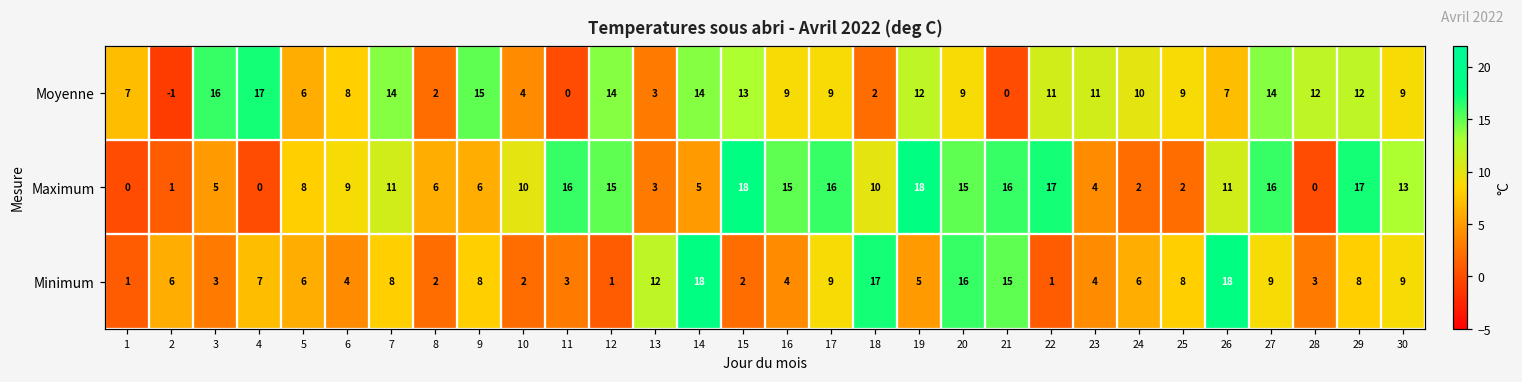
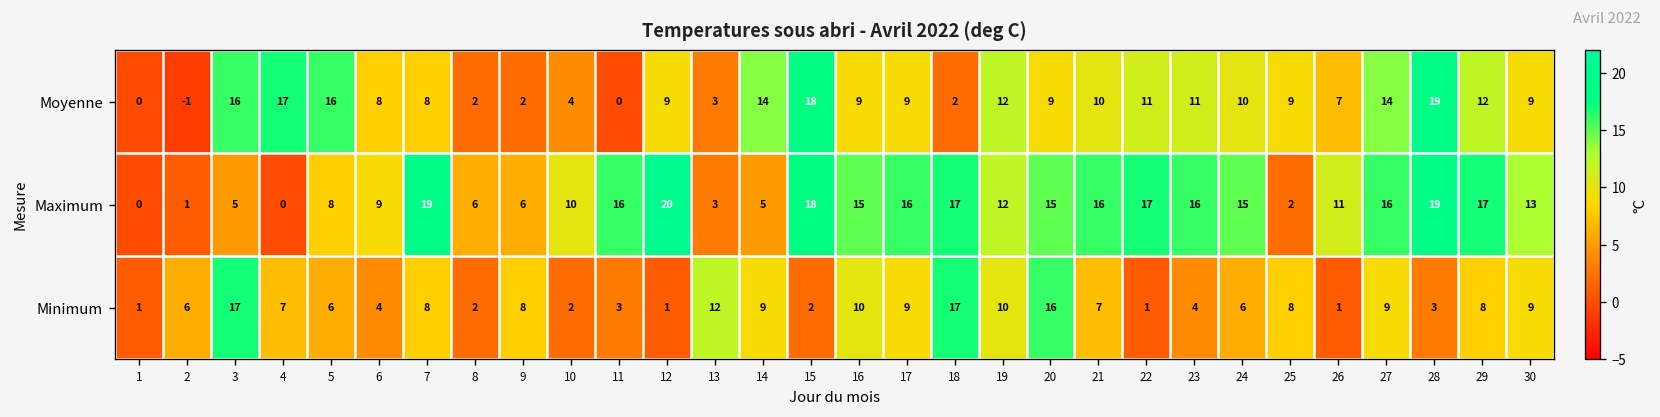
  {
    "Moyenne": {
-     "1": 7,
+     "1": 0,
      "2": -1,
      "3": 16,
      "4": 17,
-     "5": 6,
+     "5": 16,
      "6": 8,
-     "7": 14,
+     "7": 8,
      "8": 2,
-     "9": 15,
+     "9": 2,
      "10": 4,
      "11": 0,
-     "12": 14,
+     "12": 9,
      "13": 3,
      "14": 14,
-     "15": 13,
+     "15": 18,
      "16": 9,
      "17": 9,
      "18": 2,
      "19": 12,
      "20": 9,
-     "21": 0,
+     "21": 10,
      "22": 11,
      "23": 11,
      "24": 10,
      "25": 9,
      "26": 7,
      "27": 14,
-     "28": 12,
+     "28": 19,
      "29": 12,
      "30": 9
    },
    "Maximum": {
      "1": 0,
      "2": 1,
      "3": 5,
      "4": 0,
      "5": 8,
      "6": 9,
-     "7": 11,
+     "7": 19,
      "8": 6,
      "9": 6,
      "10": 10,
      "11": 16,
-     "12": 15,
+     "12": 20,
      "13": 3,
      "14": 5,
      "15": 18,
      "16": 15,
      "17": 16,
-     "18": 10,
-     "19": 18,
+     "18": 17,
+     "19": 12,
      "20": 15,
      "21": 16,
      "22": 17,
-     "23": 4,
-     "24": 2,
+     "23": 16,
+     "24": 15,
      "25": 2,
      "26": 11,
      "27": 16,
-     "28": 0,
+     "28": 19,
      "29": 17,
      "30": 13
    },
    "Minimum": {
      "1": 1,
      "2": 6,
-     "3": 3,
+     "3": 17,
      "4": 7,
      "5": 6,
      "6": 4,
      "7": 8,
      "8": 2,
      "9": 8,
      "10": 2,
      "11": 3,
      "12": 1,
      "13": 12,
-     "14": 18,
+     "14": 9,
      "15": 2,
-     "16": 4,
+     "16": 10,
      "17": 9,
      "18": 17,
-     "19": 5,
+     "19": 10,
      "20": 16,
-     "21": 15,
+     "21": 7,
      "22": 1,
      "23": 4,
      "24": 6,
      "25": 8,
-     "26": 18,
+     "26": 1,
      "27": 9,
      "28": 3,
      "29": 8,
      "30": 9
    }
  }
